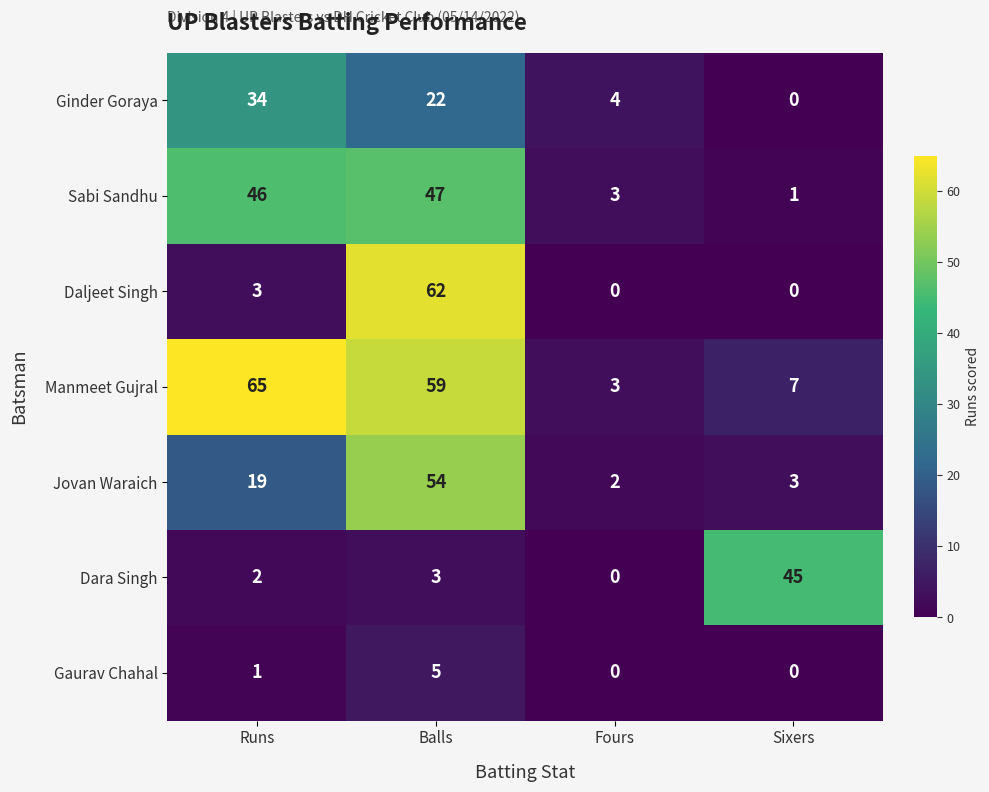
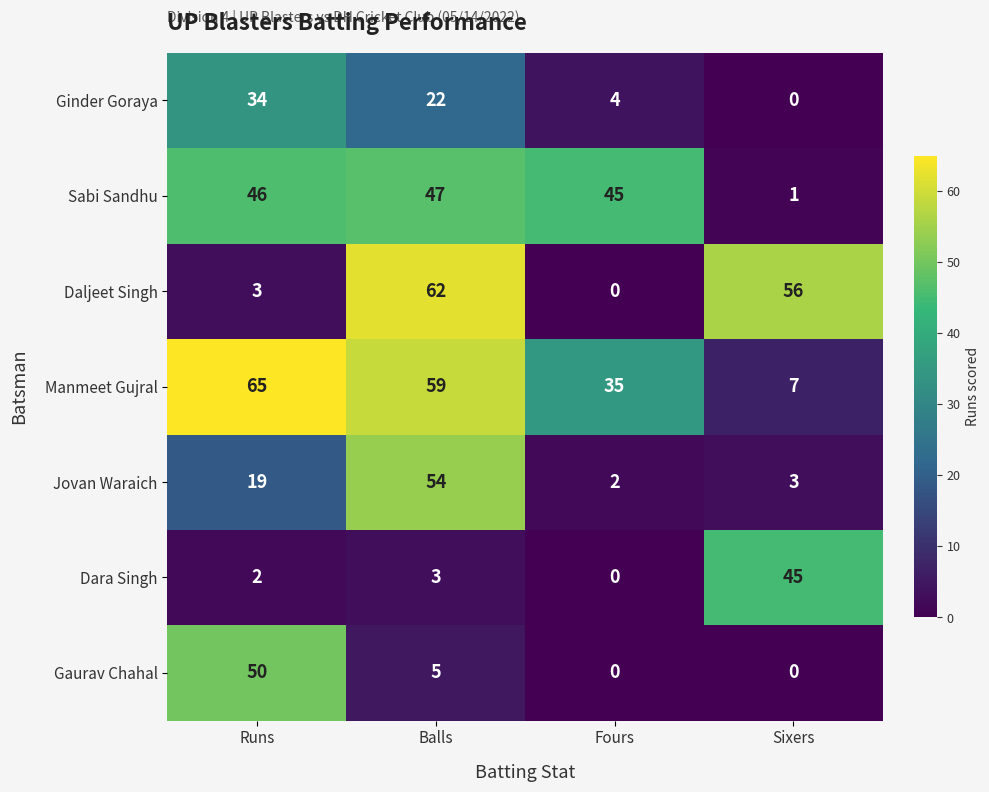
  {
    "Ginder Goraya": {
      "Runs": 34,
      "Balls": 22,
      "Fours": 4,
      "Sixers": 0
    },
    "Sabi Sandhu": {
      "Runs": 46,
      "Balls": 47,
-     "Fours": 3,
+     "Fours": 45,
      "Sixers": 1
    },
    "Daljeet Singh": {
      "Runs": 3,
      "Balls": 62,
      "Fours": 0,
-     "Sixers": 0
+     "Sixers": 56
    },
    "Manmeet Gujral": {
      "Runs": 65,
      "Balls": 59,
-     "Fours": 3,
+     "Fours": 35,
      "Sixers": 7
    },
    "Jovan Waraich": {
      "Runs": 19,
      "Balls": 54,
      "Fours": 2,
      "Sixers": 3
    },
    "Dara Singh": {
      "Runs": 2,
      "Balls": 3,
      "Fours": 0,
      "Sixers": 45
    },
    "Gaurav Chahal": {
-     "Runs": 1,
+     "Runs": 50,
      "Balls": 5,
      "Fours": 0,
      "Sixers": 0
    }
  }
